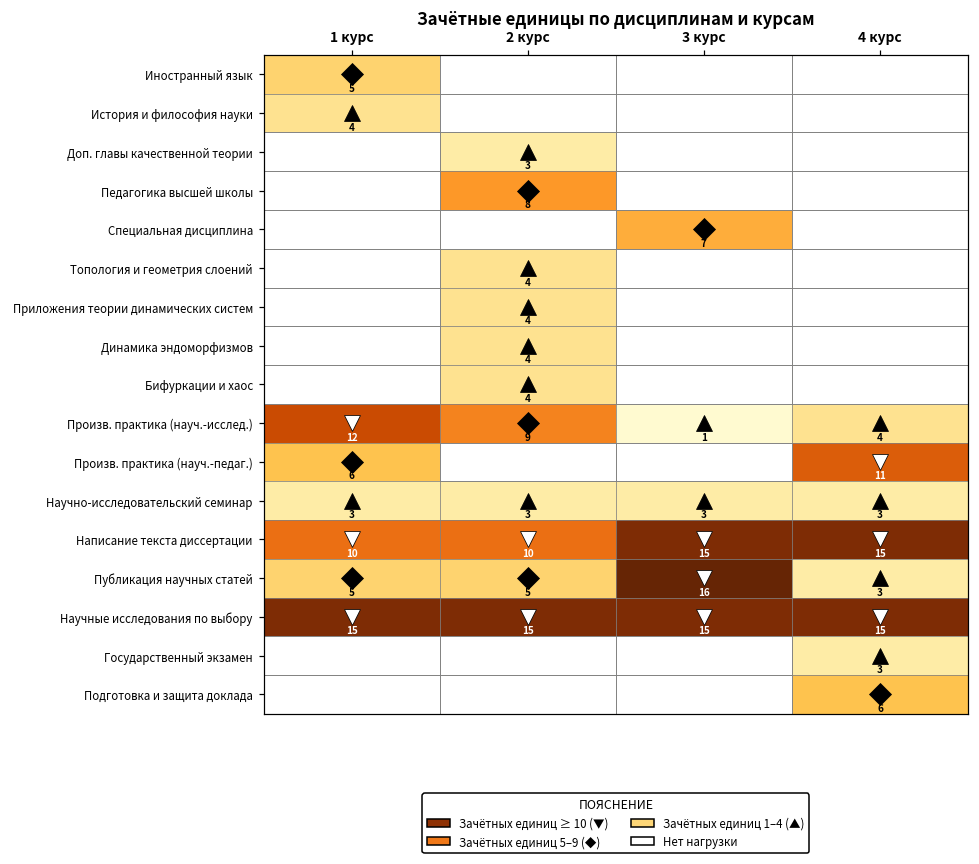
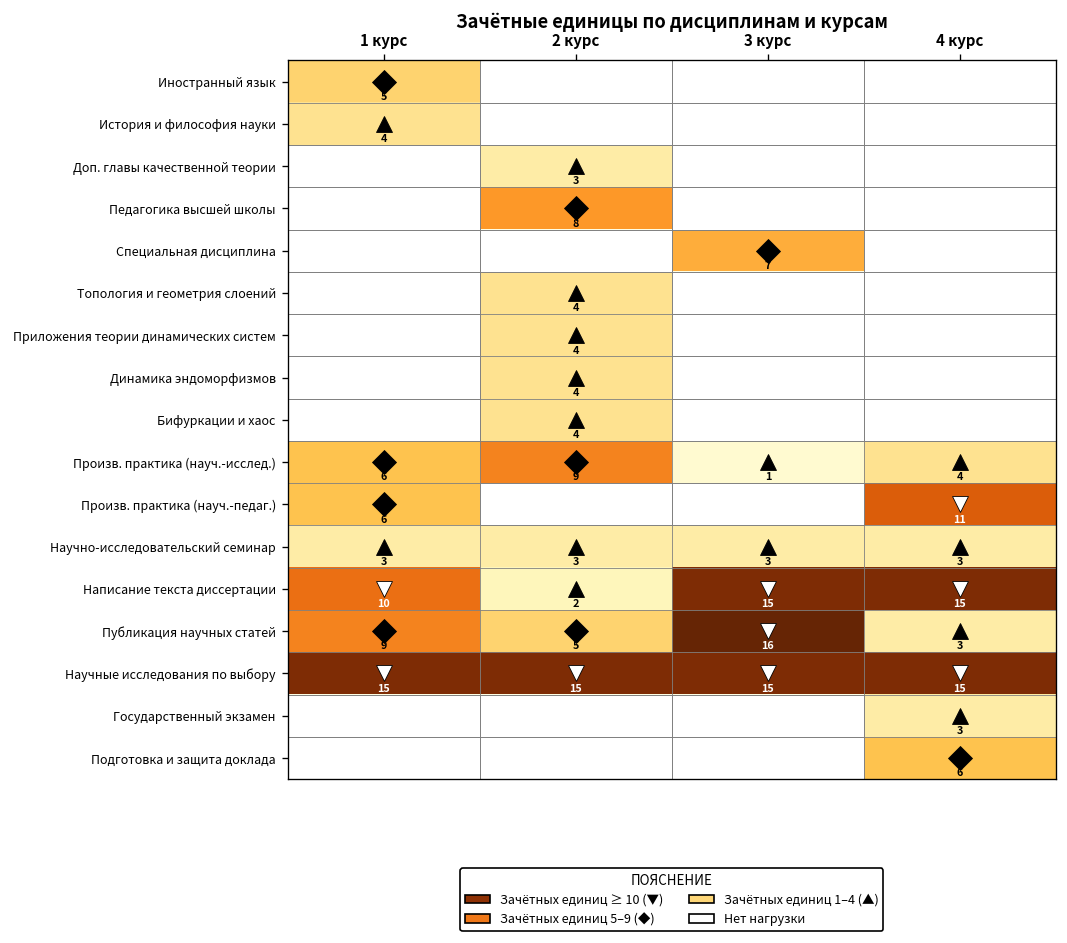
  {
    "Иностранный язык": {
      "1 курс": 5
    },
    "История и философия науки": {
      "1 курс": 4
    },
    "Доп. главы качественной теории": {
      "2 курс": 3
    },
    "Педагогика высшей школы": {
      "2 курс": 8
    },
    "Специальная дисциплина": {
      "3 курс": 7
    },
    "Топология и геометрия слоений": {
      "2 курс": 4
    },
    "Приложения теории динамических систем": {
      "2 курс": 4
    },
    "Динамика эндоморфизмов": {
      "2 курс": 4
    },
    "Бифуркации и хаос": {
      "2 курс": 4
    },
    "Произв. практика (науч.-исслед.)": {
-     "1 курс": 12,
+     "1 курс": 6,
      "2 курс": 9,
      "3 курс": 1,
      "4 курс": 4
    },
    "Произв. практика (науч.-педаг.)": {
      "1 курс": 6,
      "4 курс": 11
    },
    "Научно-исследовательский семинар": {
      "1 курс": 3,
      "2 курс": 3,
      "3 курс": 3,
      "4 курс": 3
    },
    "Написание текста диссертации": {
      "1 курс": 10,
-     "2 курс": 10,
+     "2 курс": 2,
      "3 курс": 15,
      "4 курс": 15
    },
    "Публикация научных статей": {
-     "1 курс": 5,
+     "1 курс": 9,
      "2 курс": 5,
      "3 курс": 16,
      "4 курс": 3
    },
    "Научные исследования по выбору": {
      "1 курс": 15,
      "2 курс": 15,
      "3 курс": 15,
      "4 курс": 15
    },
    "Государственный экзамен": {
      "4 курс": 3
    },
    "Подготовка и защита доклада": {
      "4 курс": 6
    }
  }
